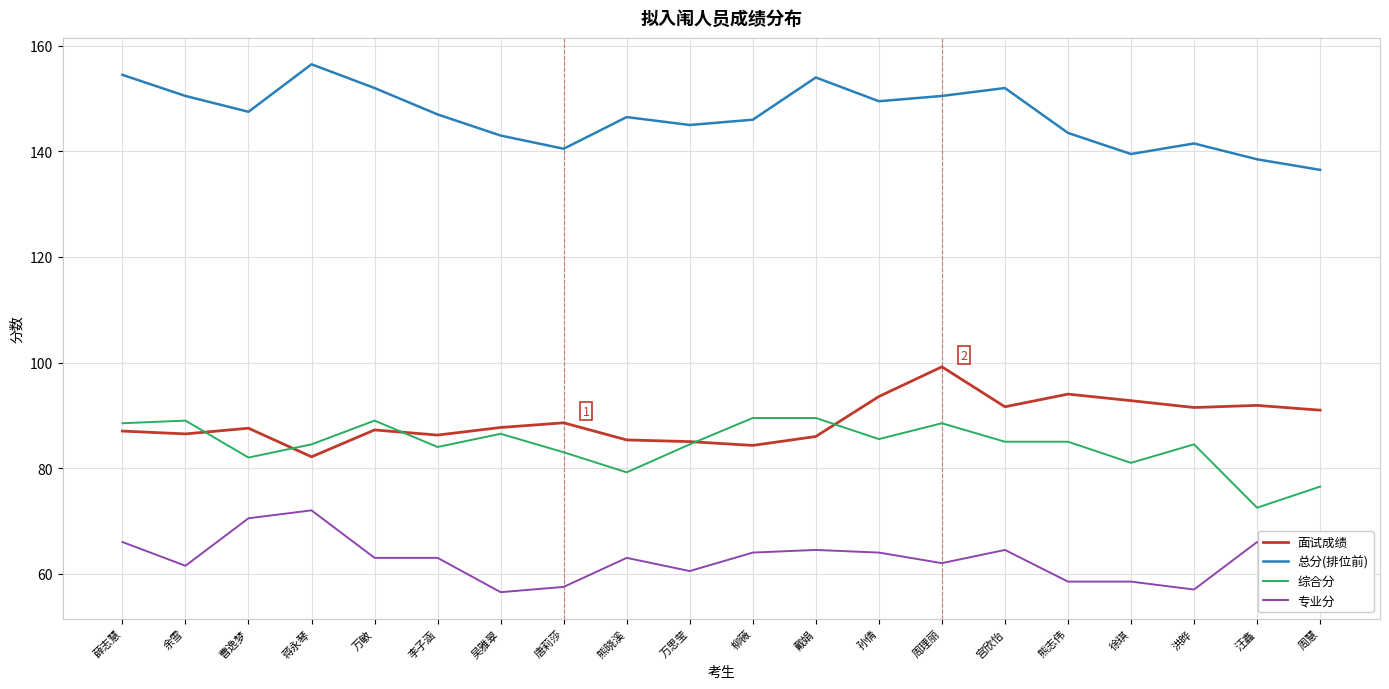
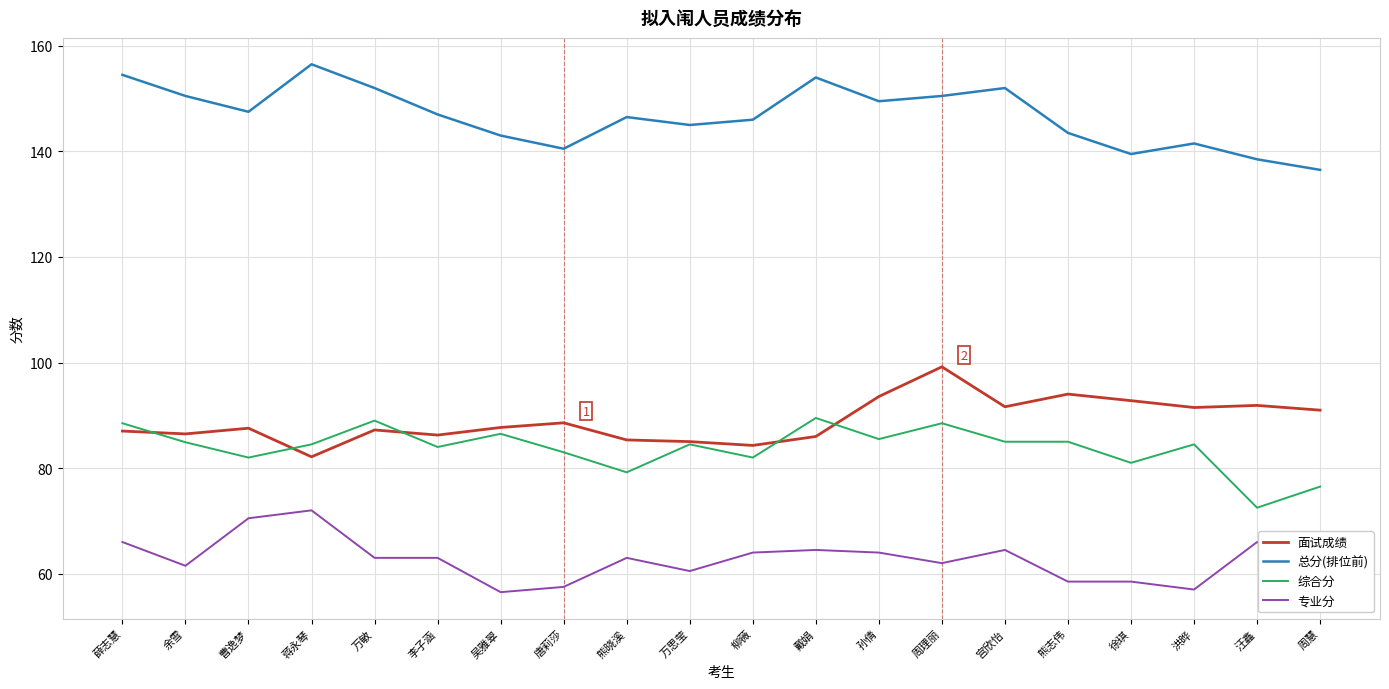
  {
    "面试成绩": {
      "薛志慧": 87,
      "余雪": 86,
      "曹逸梦": 88,
      "蒋永琴": 82,
      "万敏": 87,
      "李子涵": 86,
      "吴雅翠": 88,
      "熊晓溪": 85,
      "万思莹": 85,
      "柳薇": 84,
      "戴娟": 86,
      "孙倩": 94,
      "宫欣怡": 92,
      "熊志伟": 94,
      "徐琪": 93,
      "洪晔": 91,
      "汪鑫": 92,
      "周慧": 91
    },
    "总分(排位前)": {
      "薛志慧": 155,
      "余雪": 151,
      "曹逸梦": 148,
      "蒋永琴": 157,
      "万敏": 152,
      "李子涵": 147,
      "吴雅翠": 143,
      "唐莉莎": 141,
      "熊晓溪": 147,
      "万思莹": 145,
      "柳薇": 146,
      "戴娟": 154,
      "孙倩": 150,
      "周理丽": 151,
      "宫欣怡": 152,
      "熊志伟": 144,
      "徐琪": 140,
      "洪晔": 142,
      "汪鑫": 139,
      "周慧": 137
    },
    "综合分": {
      "薛志慧": 89,
-     "余雪": 89,
+     "余雪": 85,
      "曹逸梦": 82,
      "蒋永琴": 85,
      "万敏": 89,
      "李子涵": 84,
      "吴雅翠": 87,
      "唐莉莎": 83,
      "熊晓溪": 79,
      "万思莹": 85,
-     "柳薇": 90,
+     "柳薇": 82,
      "戴娟": 90,
      "孙倩": 86,
      "周理丽": 89,
      "宫欣怡": 85,
      "熊志伟": 85,
      "徐琪": 81,
      "洪晔": 85,
      "汪鑫": 73,
      "周慧": 77
    },
    "专业分": {
      "薛志慧": 66,
      "余雪": 62,
      "曹逸梦": 71,
      "蒋永琴": 72,
      "万敏": 63,
      "李子涵": 63,
      "吴雅翠": 57,
      "唐莉莎": 58,
      "熊晓溪": 63,
      "万思莹": 61,
      "柳薇": 64,
      "戴娟": 65,
      "孙倩": 64,
      "周理丽": 62,
      "宫欣怡": 65,
      "熊志伟": 59,
      "徐琪": 59,
      "洪晔": 57,
      "汪鑫": 66
    }
  }
